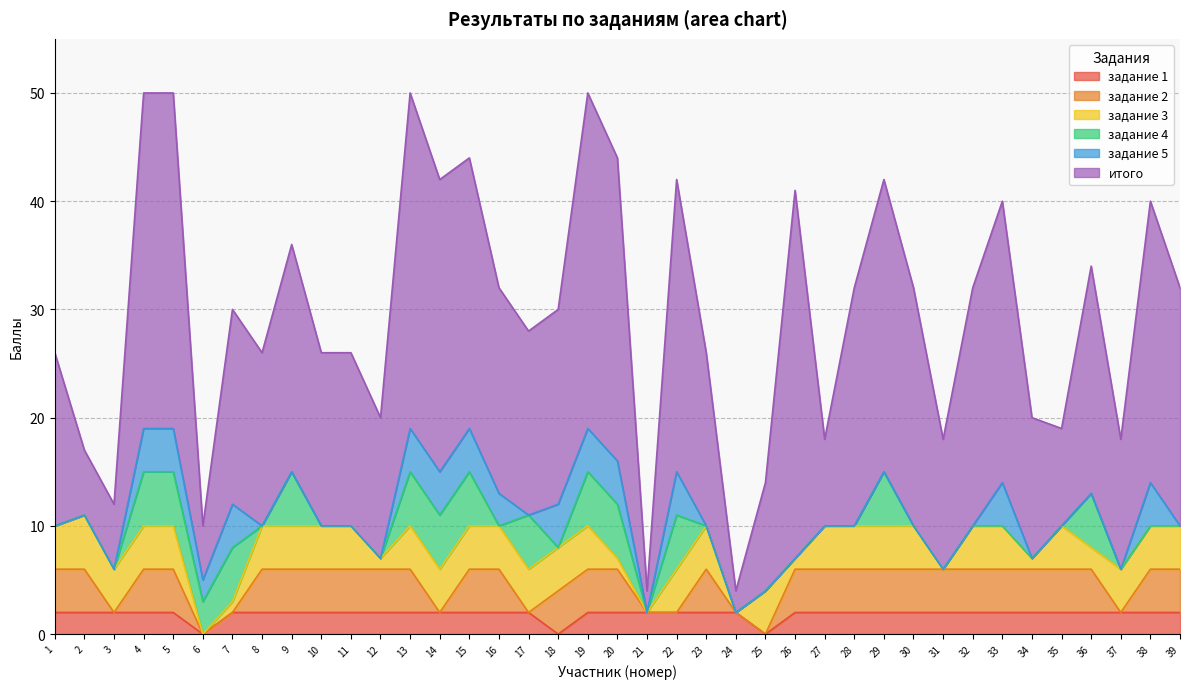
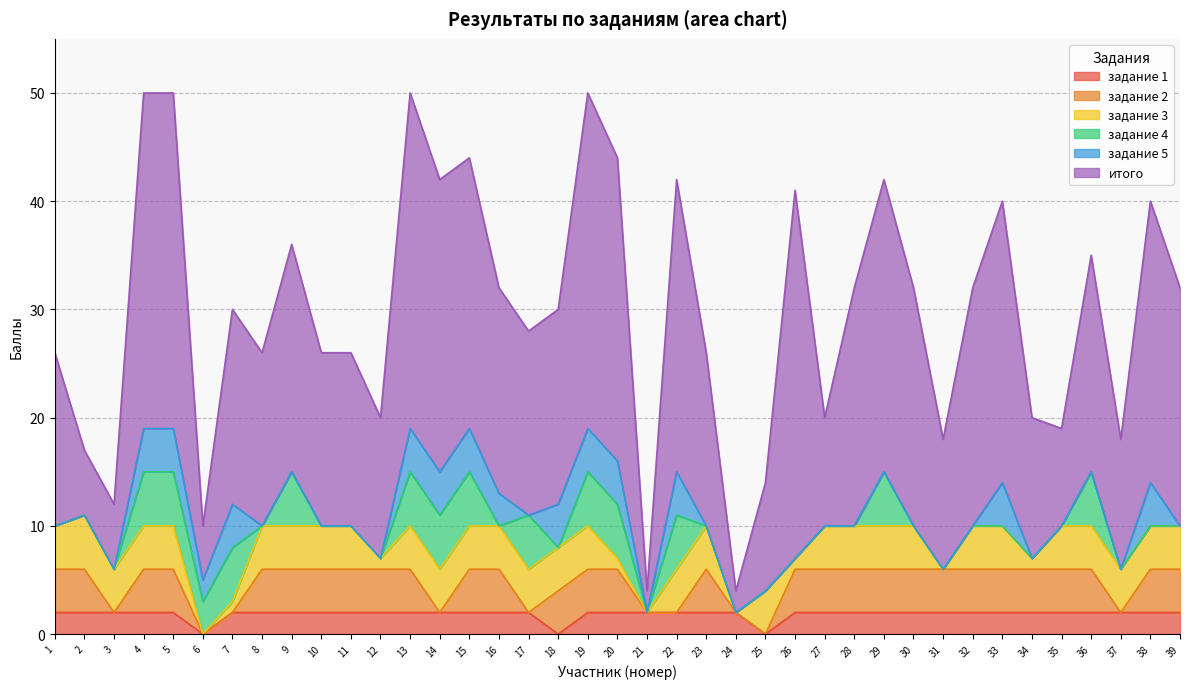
  {
    "задание 3": {
      "4": 4,
      "5": 4,
      "7": 1,
      "9": 4,
      "13": 4,
      "14": 4,
      "15": 4,
      "17": 4,
      "19": 4,
      "20": 1,
      "22": 4,
      "29": 4,
-     "36": 2
+     "36": 4
    },
    "задание 4": {
      "4": 5,
      "5": 5,
      "6": 3,
      "7": 5,
      "13": 5,
      "14": 5,
      "15": 5,
      "19": 5,
      "20": 5,
      "22": 5
    },
    "задание 5": {
      "4": 4,
      "5": 4,
      "6": 2,
      "7": 4,
      "13": 4,
      "14": 4,
      "15": 4,
      "16": 3,
      "18": 4,
      "19": 4,
      "20": 4,
      "22": 4,
      "33": 4,
      "38": 4
    },
    "итого": {
      "1": 16,
      "2": 6,
      "3": 6,
      "4": 31,
      "5": 31,
      "6": 5,
      "7": 18,
      "8": 16,
      "9": 21,
      "10": 16,
      "11": 16,
      "12": 13,
      "13": 31,
      "14": 27,
      "15": 25,
      "16": 19,
      "17": 17,
      "18": 18,
      "19": 31,
      "20": 28,
      "21": 2,
      "22": 27,
      "23": 16,
      "24": 2,
      "25": 10,
      "26": 34,
-     "27": 8,
+     "27": 10,
      "28": 22,
      "29": 27,
      "30": 22,
      "31": 12,
      "32": 22,
      "33": 26,
      "34": 13,
      "35": 9,
-     "36": 21,
+     "36": 20,
      "37": 12,
      "38": 26,
      "39": 22
    }
  }
